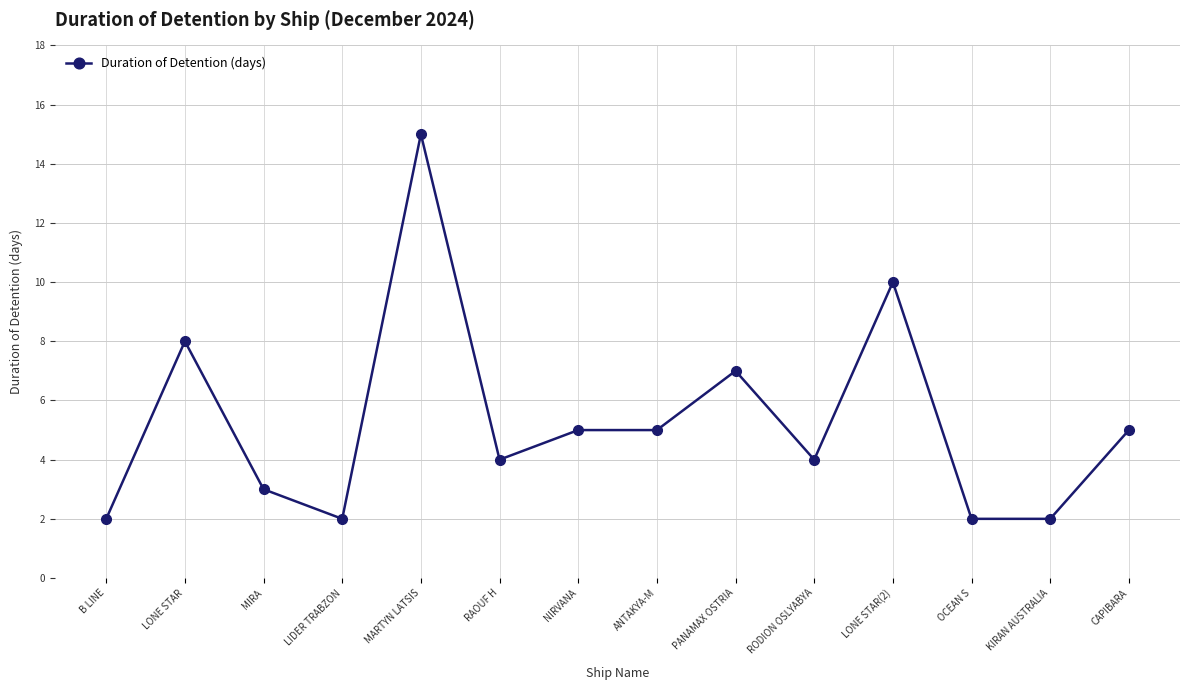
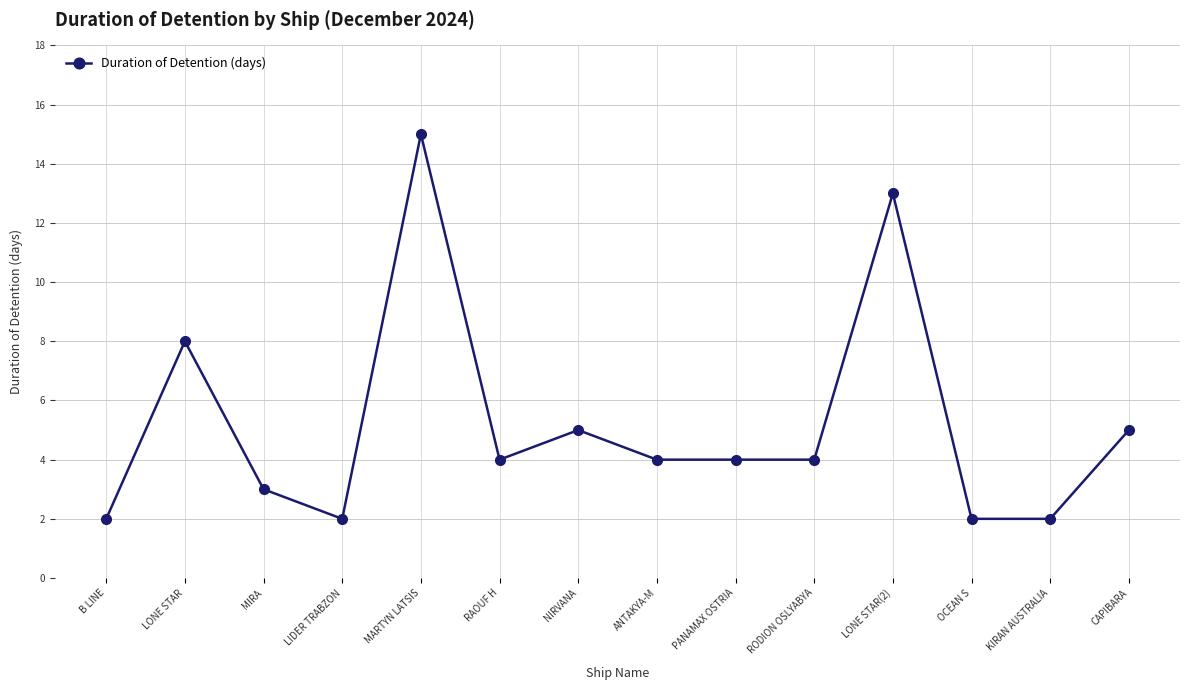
  {
    "B LINE": 2,
    "LONE STAR": 8,
    "MIRA": 3,
    "LIDER TRABZON": 2,
    "MARTYN LATSIS": 15,
    "RAOUF H": 4,
    "NIRVANA": 5,
-   "ANTAKYA-M": 5,
-   "PANAMAX OSTRIA": 7,
+   "ANTAKYA-M": 4,
+   "PANAMAX OSTRIA": 4,
    "RODION OSLYABYA": 4,
-   "LONE STAR(2)": 10,
+   "LONE STAR(2)": 13,
    "OCEAN S": 2,
    "KIRAN AUSTRALIA": 2,
    "CAPIBARA": 5
  }
